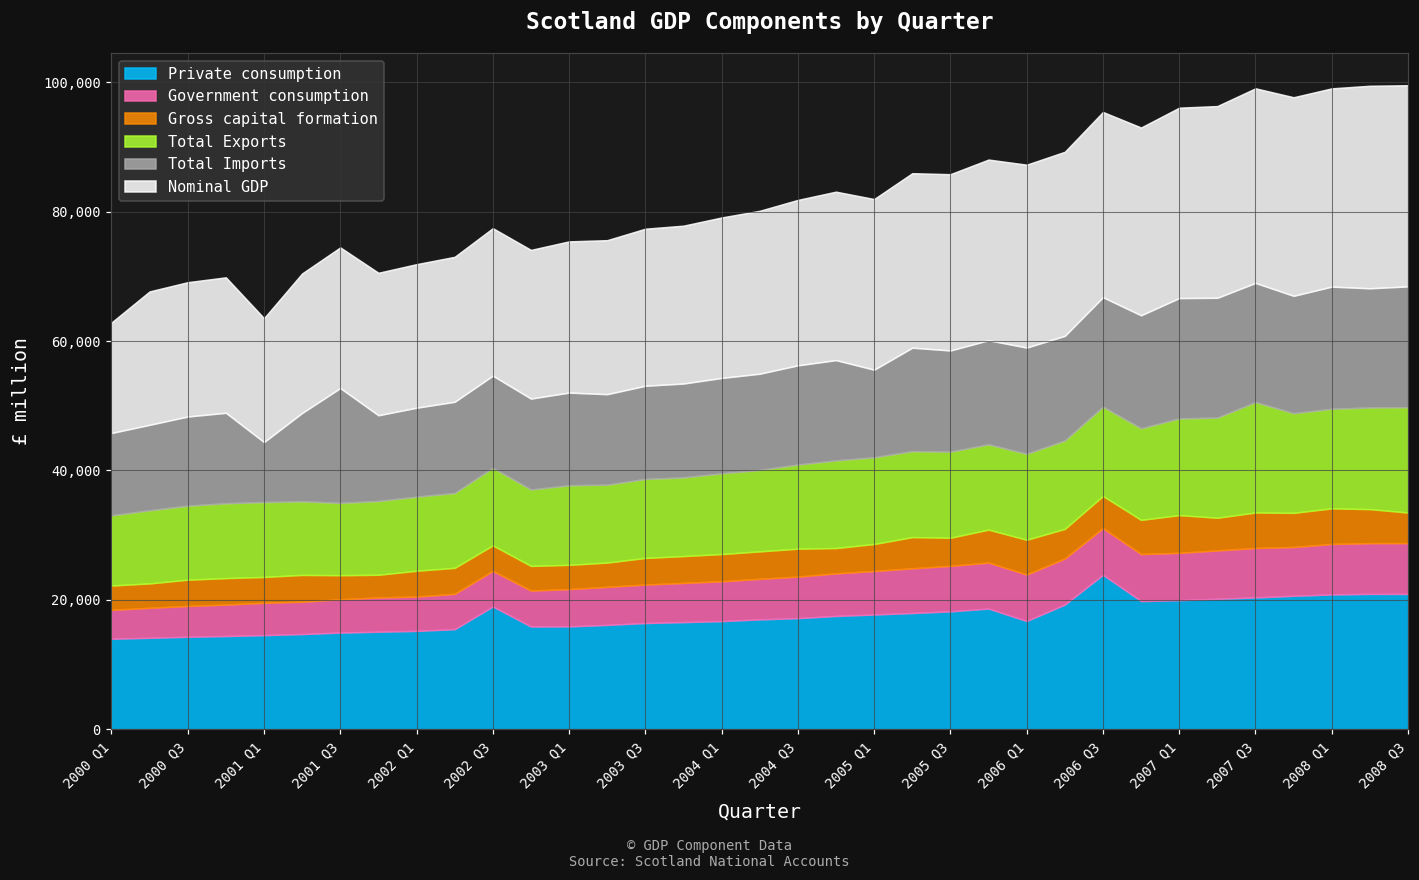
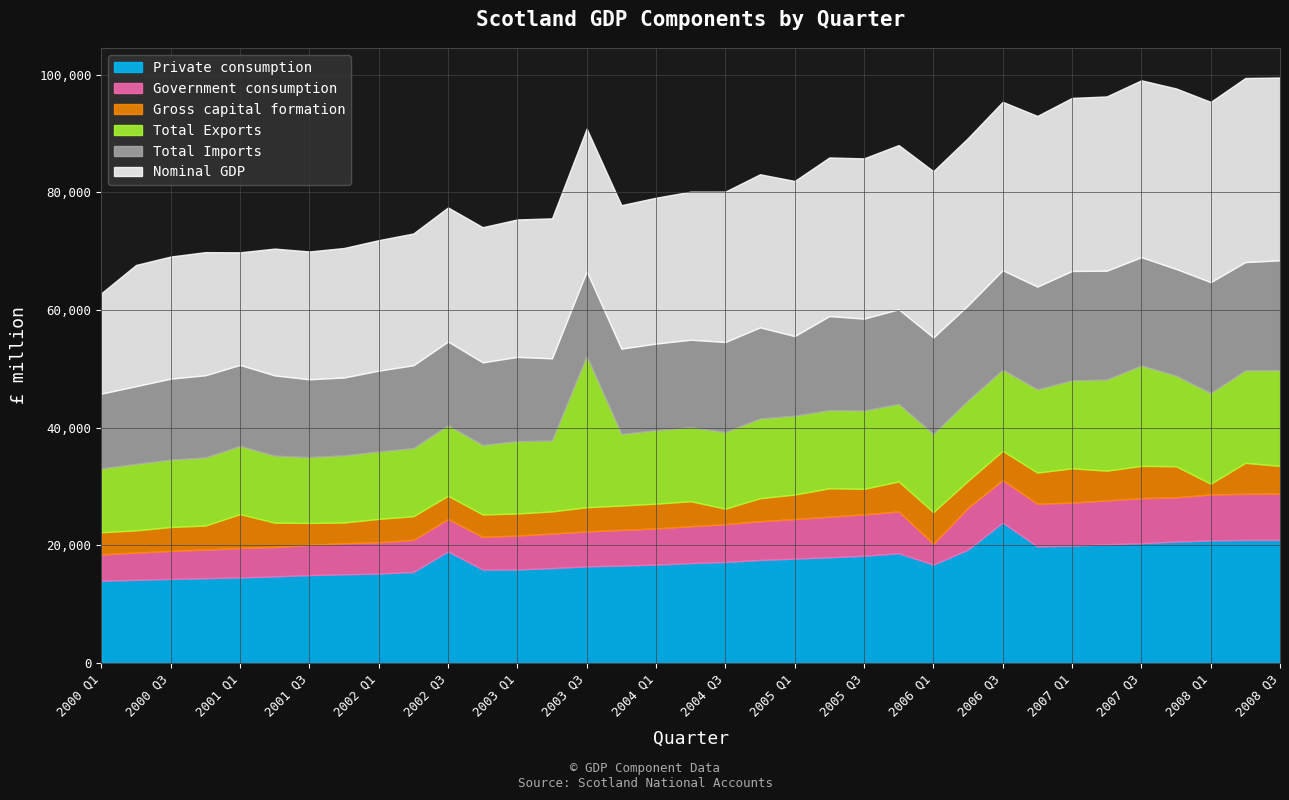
  {
    "Private consumption": {
      "2000 Q1": "14,000",
      "2000 Q3": "14,000",
      "2001 Q1": "15,000",
      "2001 Q3": "15,000",
      "2002 Q1": "15,000",
      "2002 Q3": "19,000",
      "2003 Q1": "16,000",
      "2003 Q3": "16,000",
      "2004 Q1": "17,000",
      "2004 Q3": "17,000",
      "2005 Q1": "18,000",
      "2005 Q3": "18,000",
      "2006 Q1": "17,000",
      "2006 Q3": "24,000",
      "2007 Q1": "20,000",
      "2007 Q3": "20,000",
      "2008 Q1": "21,000",
      "2008 Q3": "21,000"
    },
    "Government consumption": {
      "2000 Q1": "4,000",
      "2000 Q3": "5,000",
      "2001 Q1": "5,000",
      "2001 Q3": "5,000",
      "2002 Q1": "5,000",
      "2002 Q3": "6,000",
      "2003 Q1": "6,000",
      "2003 Q3": "6,000",
      "2004 Q1": "6,000",
      "2004 Q3": "6,000",
      "2005 Q1": "7,000",
      "2005 Q3": "7,000",
-     "2006 Q1": "7,000",
+     "2006 Q1": "4,000",
      "2006 Q3": "7,000",
      "2007 Q1": "7,000",
      "2007 Q3": "8,000",
      "2008 Q1": "8,000",
      "2008 Q3": "8,000"
    },
    "Gross capital formation": {
      "2000 Q1": "4,000",
      "2000 Q3": "4,000",
-     "2001 Q1": "4,000",
+     "2001 Q1": "6,000",
      "2001 Q3": "4,000",
      "2002 Q1": "4,000",
      "2002 Q3": "4,000",
      "2003 Q1": "4,000",
      "2003 Q3": "4,000",
      "2004 Q1": "4,000",
-     "2004 Q3": "4,000",
+     "2004 Q3": "3,000",
      "2005 Q1": "4,000",
      "2005 Q3": "4,000",
      "2006 Q1": "5,000",
      "2006 Q3": "5,000",
      "2007 Q1": "6,000",
      "2007 Q3": "5,000",
-     "2008 Q1": "6,000",
+     "2008 Q1": "2,000",
      "2008 Q3": "5,000"
    },
    "Total Exports": {
      "2000 Q1": "11,000",
      "2000 Q3": "11,000",
      "2001 Q1": "12,000",
      "2001 Q3": "11,000",
      "2002 Q1": "11,000",
      "2002 Q3": "12,000",
      "2003 Q1": "12,000",
-     "2003 Q3": "12,000",
+     "2003 Q3": "26,000",
      "2004 Q1": "12,000",
      "2004 Q3": "13,000",
      "2005 Q1": "13,000",
      "2005 Q3": "13,000",
      "2006 Q1": "13,000",
      "2006 Q3": "14,000",
      "2007 Q1": "15,000",
      "2007 Q3": "17,000",
      "2008 Q1": "15,000",
      "2008 Q3": "16,000"
    },
    "Total Imports": {
      "2000 Q1": "13,000",
      "2000 Q3": "14,000",
-     "2001 Q1": "9,000",
-     "2001 Q3": "18,000",
+     "2001 Q1": "14,000",
+     "2001 Q3": "13,000",
      "2002 Q1": "14,000",
      "2002 Q3": "14,000",
      "2003 Q1": "14,000",
      "2003 Q3": "14,000",
      "2004 Q1": "15,000",
      "2004 Q3": "15,000",
      "2005 Q1": "14,000",
      "2005 Q3": "16,000",
      "2006 Q1": "16,000",
      "2006 Q3": "17,000",
      "2007 Q1": "19,000",
      "2007 Q3": "18,000",
      "2008 Q1": "19,000",
      "2008 Q3": "19,000"
    },
    "Nominal GDP": {
      "2000 Q1": "17,000",
      "2000 Q3": "21,000",
      "2001 Q1": "19,000",
      "2001 Q3": "22,000",
      "2002 Q1": "22,000",
      "2002 Q3": "23,000",
      "2003 Q1": "23,000",
      "2003 Q3": "24,000",
      "2004 Q1": "25,000",
      "2004 Q3": "26,000",
      "2005 Q1": "26,000",
      "2005 Q3": "27,000",
      "2006 Q1": "28,000",
      "2006 Q3": "29,000",
      "2007 Q1": "29,000",
      "2007 Q3": "30,000",
      "2008 Q1": "31,000",
      "2008 Q3": "31,000"
    }
  }
